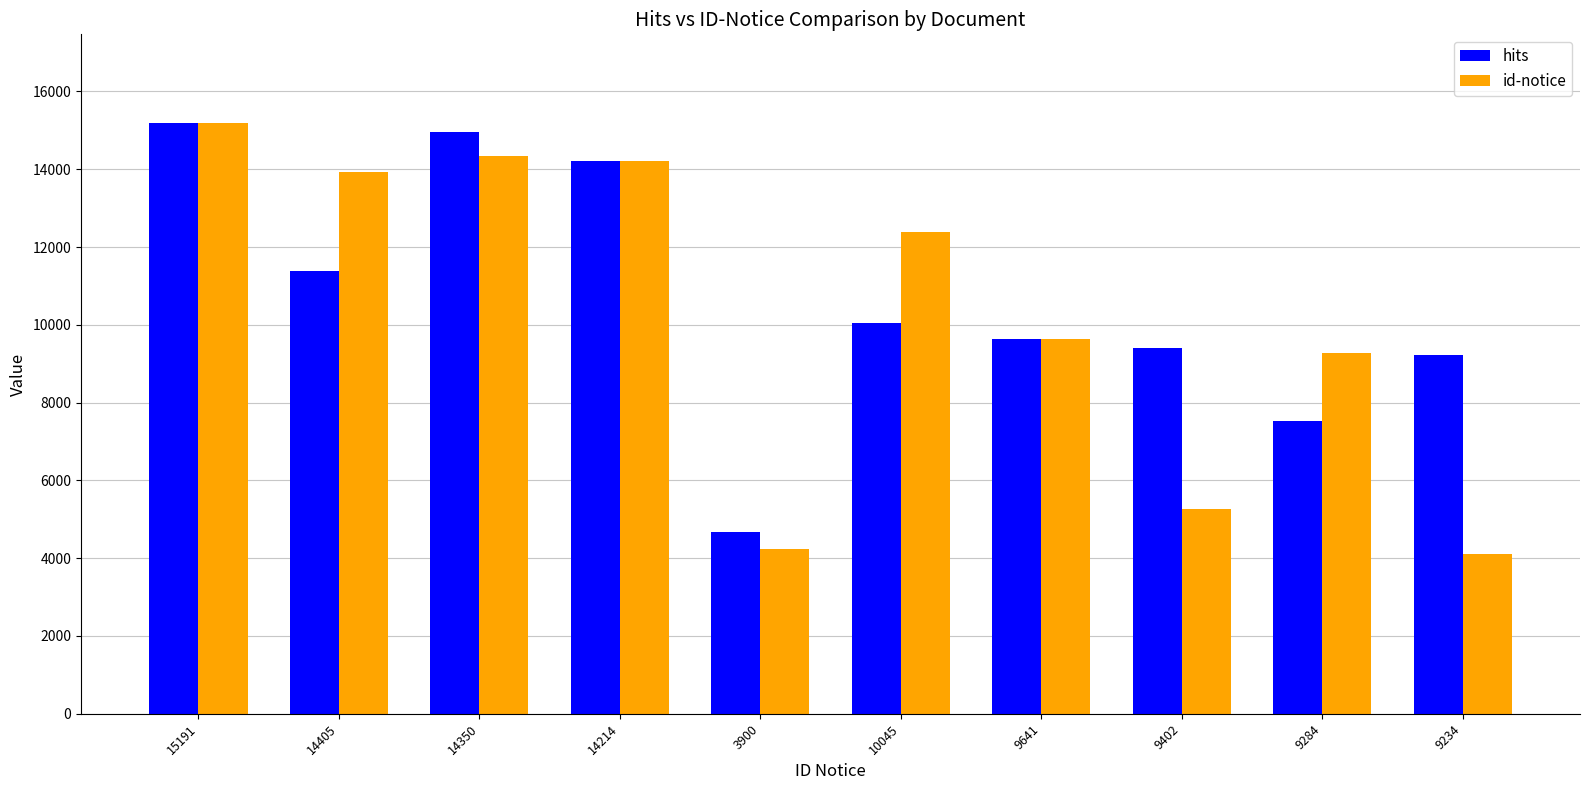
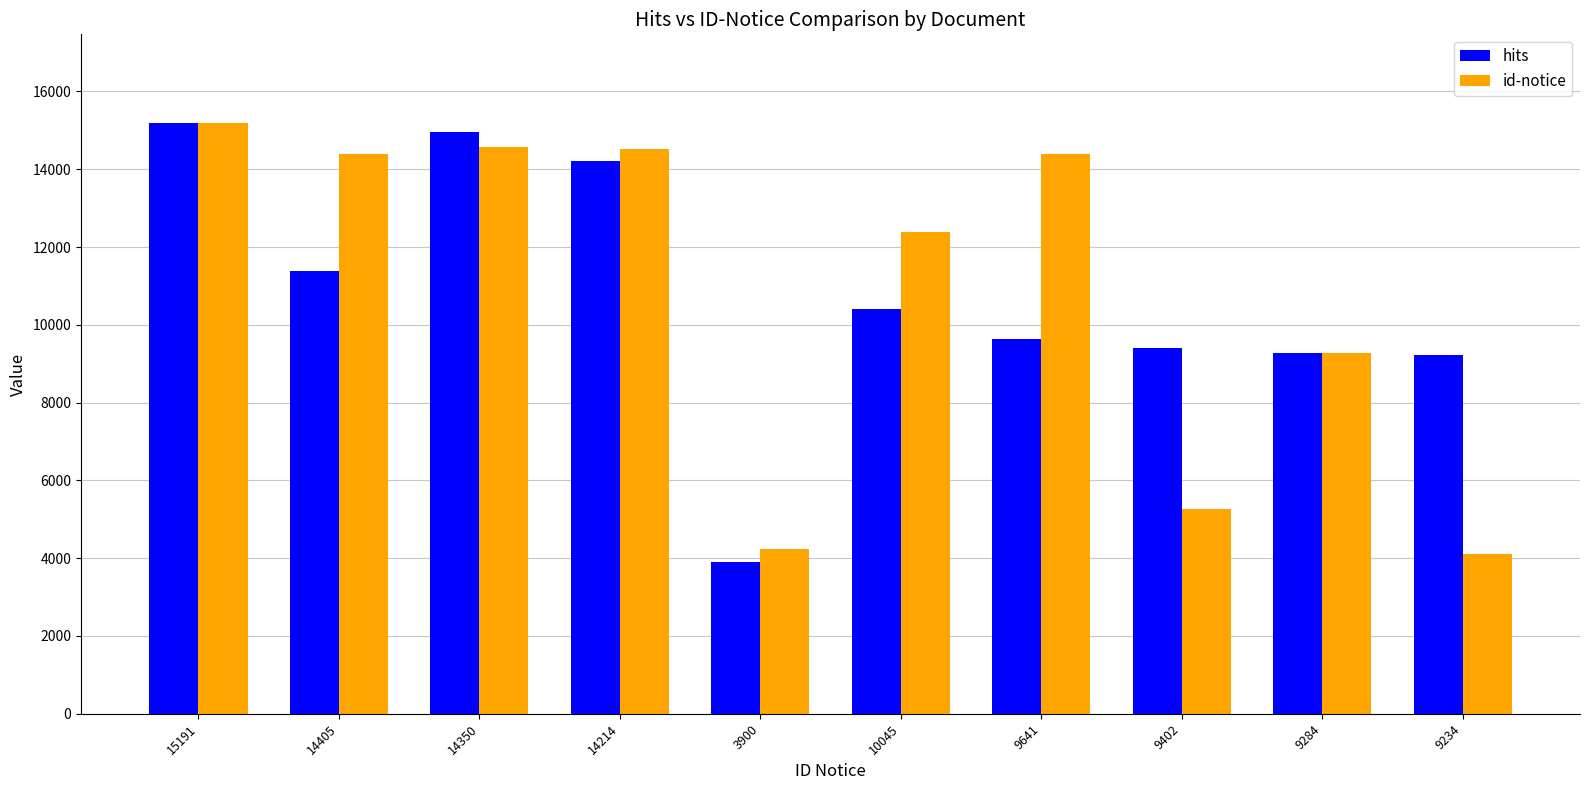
  {
    "hits": {
      "15191": 15200,
      "14405": 11400,
      "14350": 15000,
      "14214": 14200,
-     "3900": 4700,
-     "10045": 10000,
+     "3900": 3900,
+     "10045": 10400,
      "9641": 9600,
      "9402": 9400,
-     "9284": 7500,
+     "9284": 9300,
      "9234": 9200
    },
    "id-notice": {
      "15191": 15200,
-     "14405": 13900,
-     "14350": 14400,
-     "14214": 14200,
+     "14405": 14400,
+     "14350": 14600,
+     "14214": 14500,
      "3900": 4200,
      "10045": 12400,
-     "9641": 9600,
+     "9641": 14400,
      "9402": 5300,
      "9284": 9300,
      "9234": 4100
    }
  }
